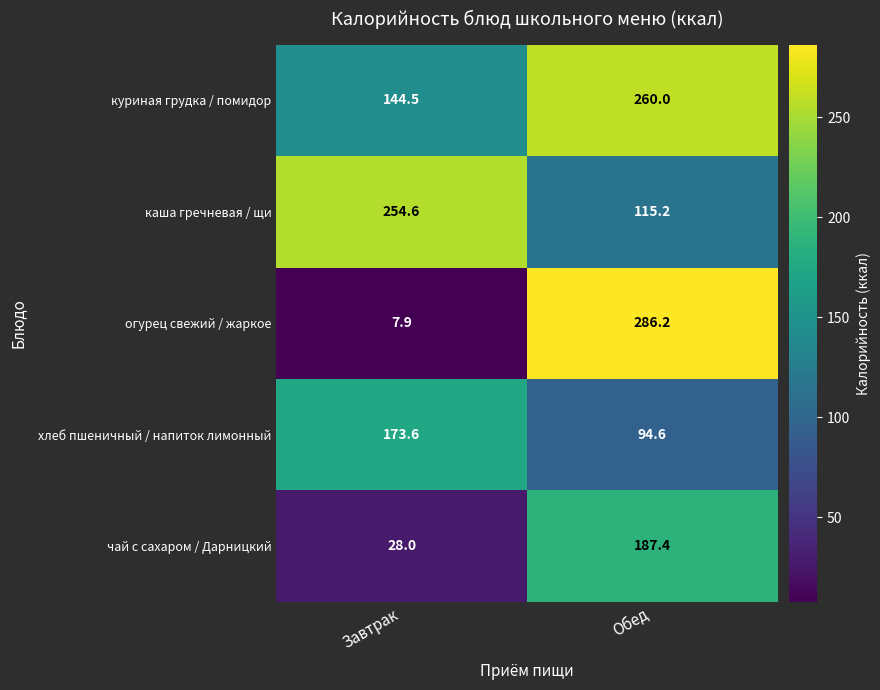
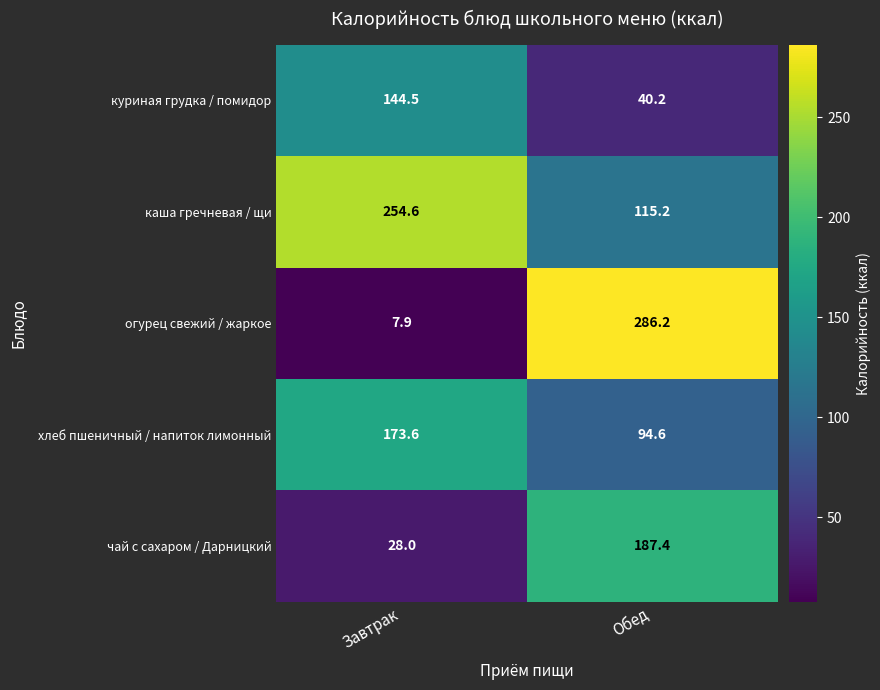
  {
    "куриная грудка / помидор": {
      "Завтрак": 144.5,
-     "Обед": 260.0
+     "Обед": 40.2
    },
    "каша гречневая / щи": {
      "Завтрак": 254.6,
      "Обед": 115.2
    },
    "огурец свежий / жаркое": {
      "Завтрак": 7.9,
      "Обед": 286.2
    },
    "хлеб пшеничный / напиток лимонный": {
      "Завтрак": 173.6,
      "Обед": 94.6
    },
    "чай с сахаром / Дарницкий": {
      "Завтрак": 28.0,
      "Обед": 187.4
    }
  }
